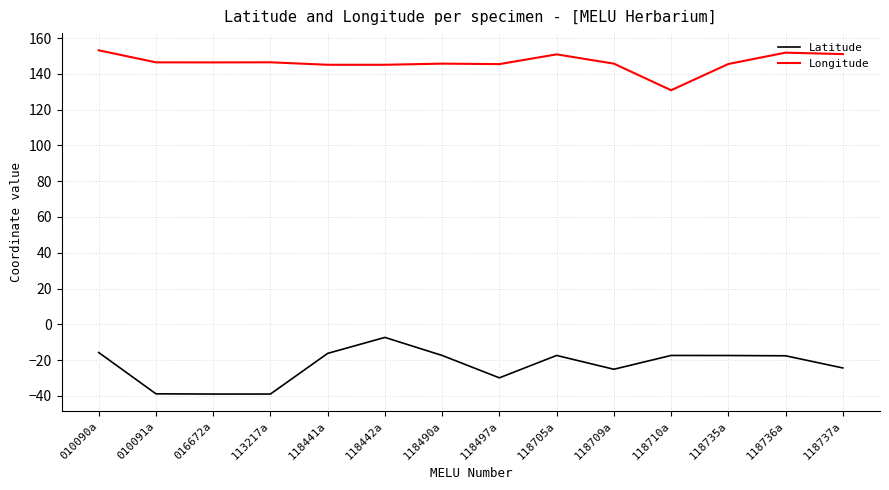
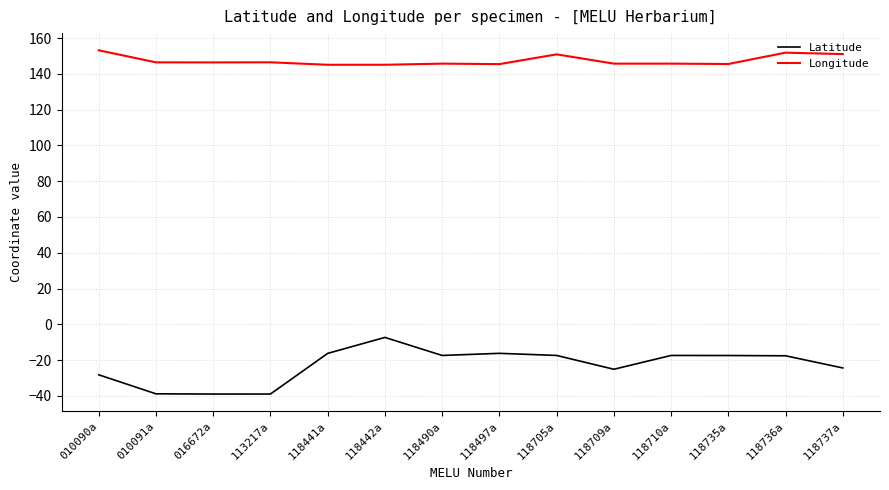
  {
    "Latitude": {
-     "010090a": -16,
+     "010090a": -28,
      "010091a": -39,
      "016672a": -39,
      "113217a": -39,
      "118441a": -16,
      "118442a": -7,
      "118490a": -17,
-     "118497a": -30,
+     "118497a": -16,
      "118705a": -17,
      "118709a": -25,
      "118710a": -17,
      "118735a": -17,
      "118736a": -18,
      "118737a": -24
    },
    "Longitude": {
      "010090a": 153,
      "010091a": 146,
      "016672a": 146,
      "113217a": 146,
      "118441a": 145,
      "118442a": 145,
      "118490a": 146,
      "118497a": 145,
      "118705a": 151,
      "118709a": 146,
-     "118710a": 131,
+     "118710a": 146,
      "118735a": 145,
      "118736a": 152,
      "118737a": 151
    }
  }
